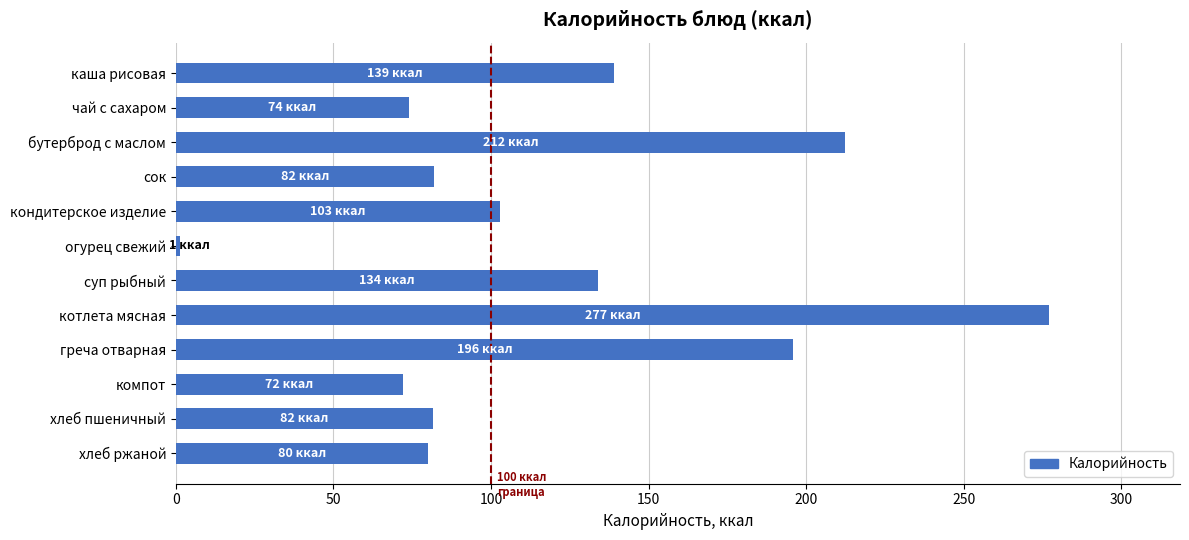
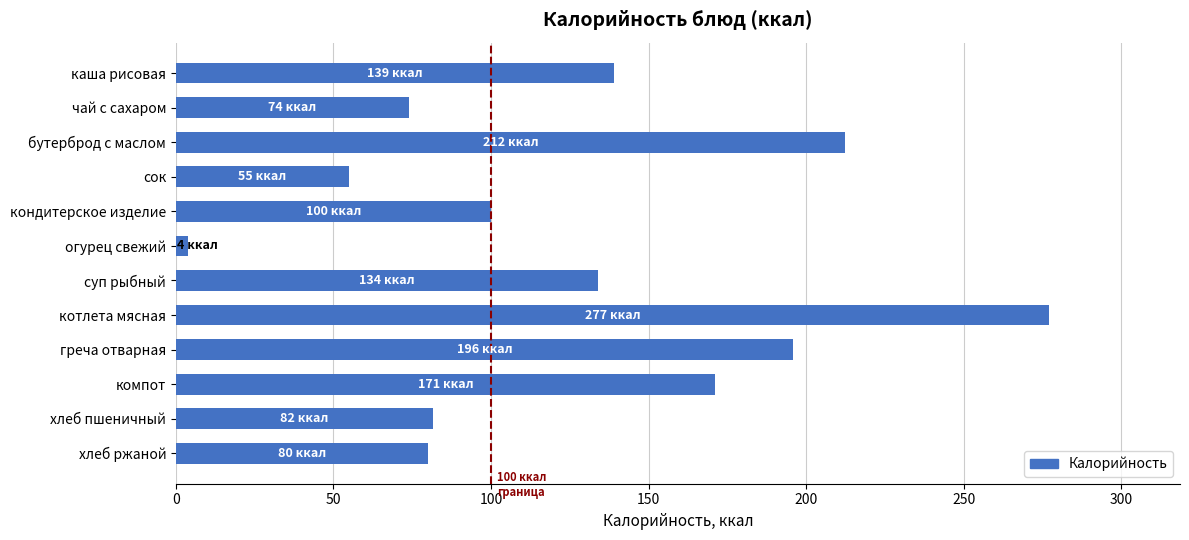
  {
    "каша рисовая": 139,
    "чай с сахаром": 74,
    "бутерброд с маслом": 212,
-   "сок": 82,
-   "кондитерское изделие": 103,
-   "огурец свежий": 1,
+   "сок": 55,
+   "кондитерское изделие": 100,
+   "огурец свежий": 4,
    "суп рыбный": 134,
    "котлета мясная": 277,
    "греча отварная": 196,
-   "компот": 72,
+   "компот": 171,
    "хлеб пшеничный": 82,
    "хлеб ржаной": 80
  }
